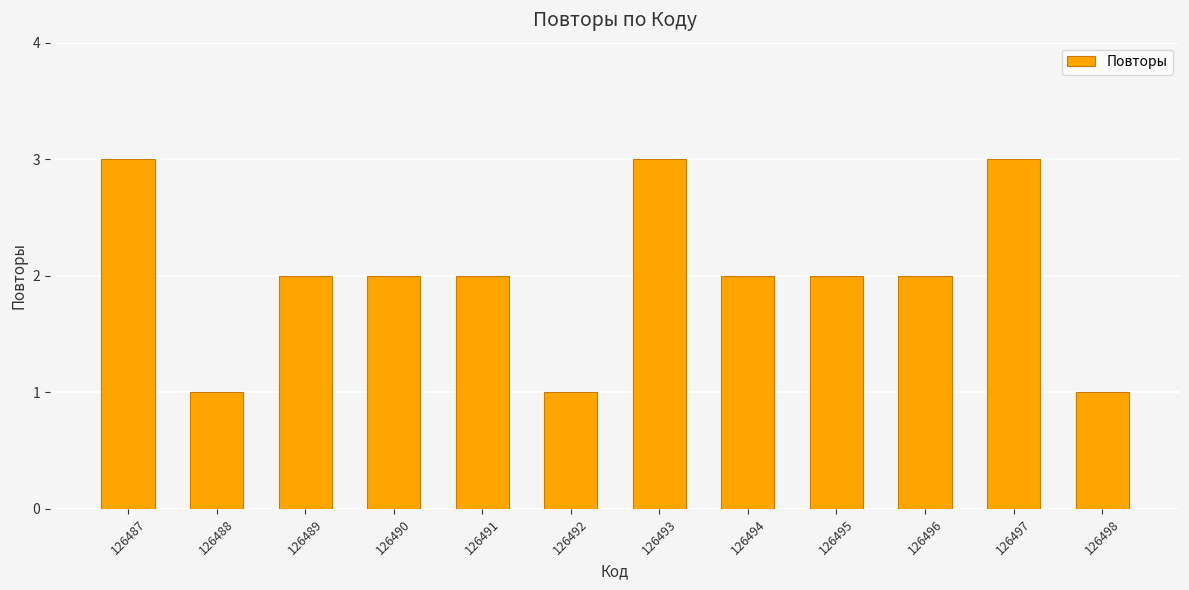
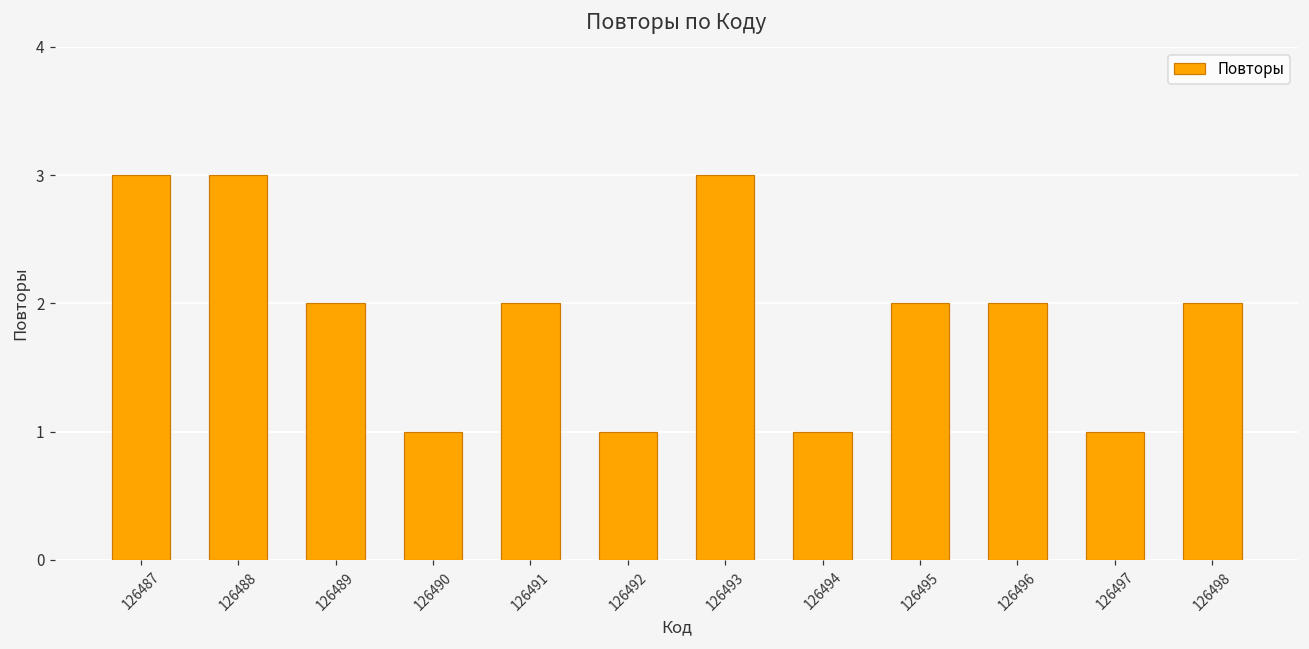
  {
    "126487": 3,
-   "126488": 1,
+   "126488": 3,
    "126489": 2,
-   "126490": 2,
+   "126490": 1,
    "126491": 2,
    "126492": 1,
    "126493": 3,
-   "126494": 2,
+   "126494": 1,
    "126495": 2,
    "126496": 2,
-   "126497": 3,
-   "126498": 1
+   "126497": 1,
+   "126498": 2
  }
